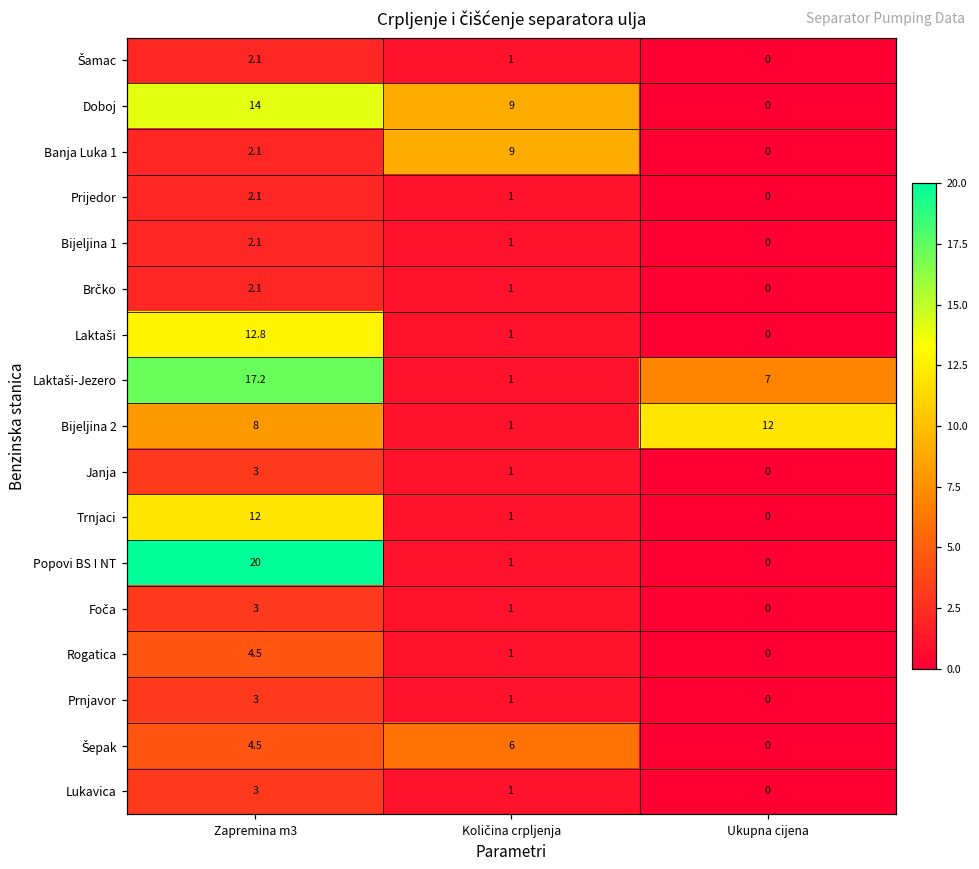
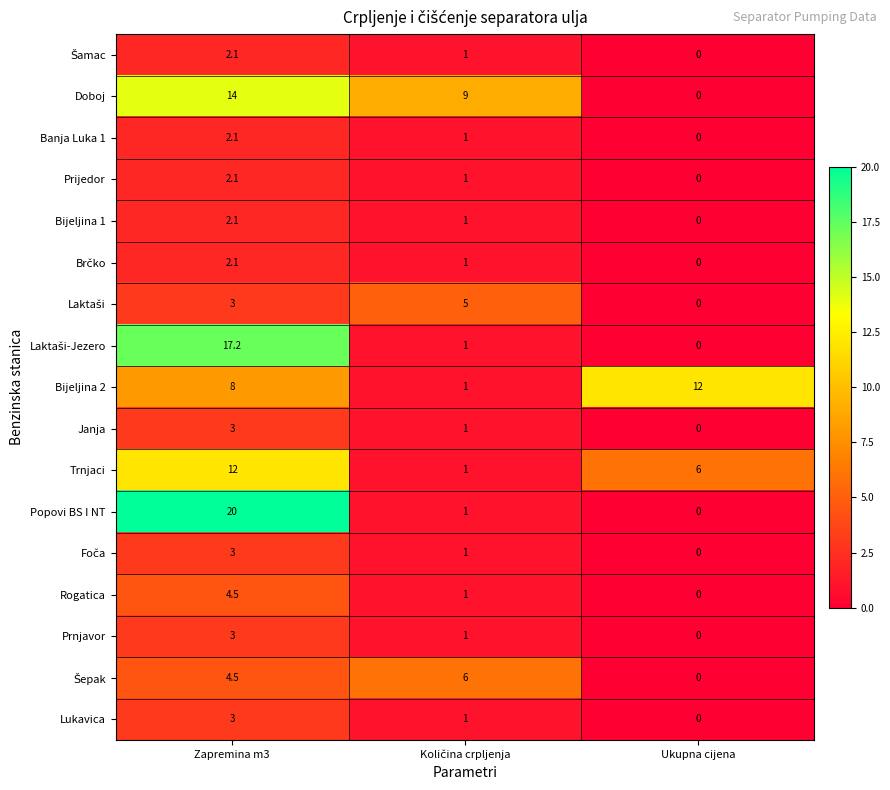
  {
    "Šamac": {
      "Zapremina m3": 2.1,
      "Količina crpljenja": 1,
      "Ukupna cijena": 0
    },
    "Doboj": {
      "Zapremina m3": 14,
      "Količina crpljenja": 9,
      "Ukupna cijena": 0
    },
    "Banja Luka 1": {
      "Zapremina m3": 2.1,
-     "Količina crpljenja": 9,
+     "Količina crpljenja": 1,
      "Ukupna cijena": 0
    },
    "Prijedor": {
      "Zapremina m3": 2.1,
      "Količina crpljenja": 1,
      "Ukupna cijena": 0
    },
    "Bijeljina 1": {
      "Zapremina m3": 2.1,
      "Količina crpljenja": 1,
      "Ukupna cijena": 0
    },
    "Brčko": {
      "Zapremina m3": 2.1,
      "Količina crpljenja": 1,
      "Ukupna cijena": 0
    },
    "Laktaši": {
-     "Zapremina m3": 12.8,
-     "Količina crpljenja": 1,
+     "Zapremina m3": 3,
+     "Količina crpljenja": 5,
      "Ukupna cijena": 0
    },
    "Laktaši-Jezero": {
      "Zapremina m3": 17.2,
      "Količina crpljenja": 1,
-     "Ukupna cijena": 7
+     "Ukupna cijena": 0
    },
    "Bijeljina 2": {
      "Zapremina m3": 8,
      "Količina crpljenja": 1,
      "Ukupna cijena": 12
    },
    "Janja": {
      "Zapremina m3": 3,
      "Količina crpljenja": 1,
      "Ukupna cijena": 0
    },
    "Trnjaci": {
      "Zapremina m3": 12,
      "Količina crpljenja": 1,
-     "Ukupna cijena": 0
+     "Ukupna cijena": 6
    },
    "Popovi BS I NT": {
      "Zapremina m3": 20,
      "Količina crpljenja": 1,
      "Ukupna cijena": 0
    },
    "Foča": {
      "Zapremina m3": 3,
      "Količina crpljenja": 1,
      "Ukupna cijena": 0
    },
    "Rogatica": {
      "Zapremina m3": 4.5,
      "Količina crpljenja": 1,
      "Ukupna cijena": 0
    },
    "Prnjavor": {
      "Zapremina m3": 3,
      "Količina crpljenja": 1,
      "Ukupna cijena": 0
    },
    "Šepak": {
      "Zapremina m3": 4.5,
      "Količina crpljenja": 6,
      "Ukupna cijena": 0
    },
    "Lukavica": {
      "Zapremina m3": 3,
      "Količina crpljenja": 1,
      "Ukupna cijena": 0
    }
  }
